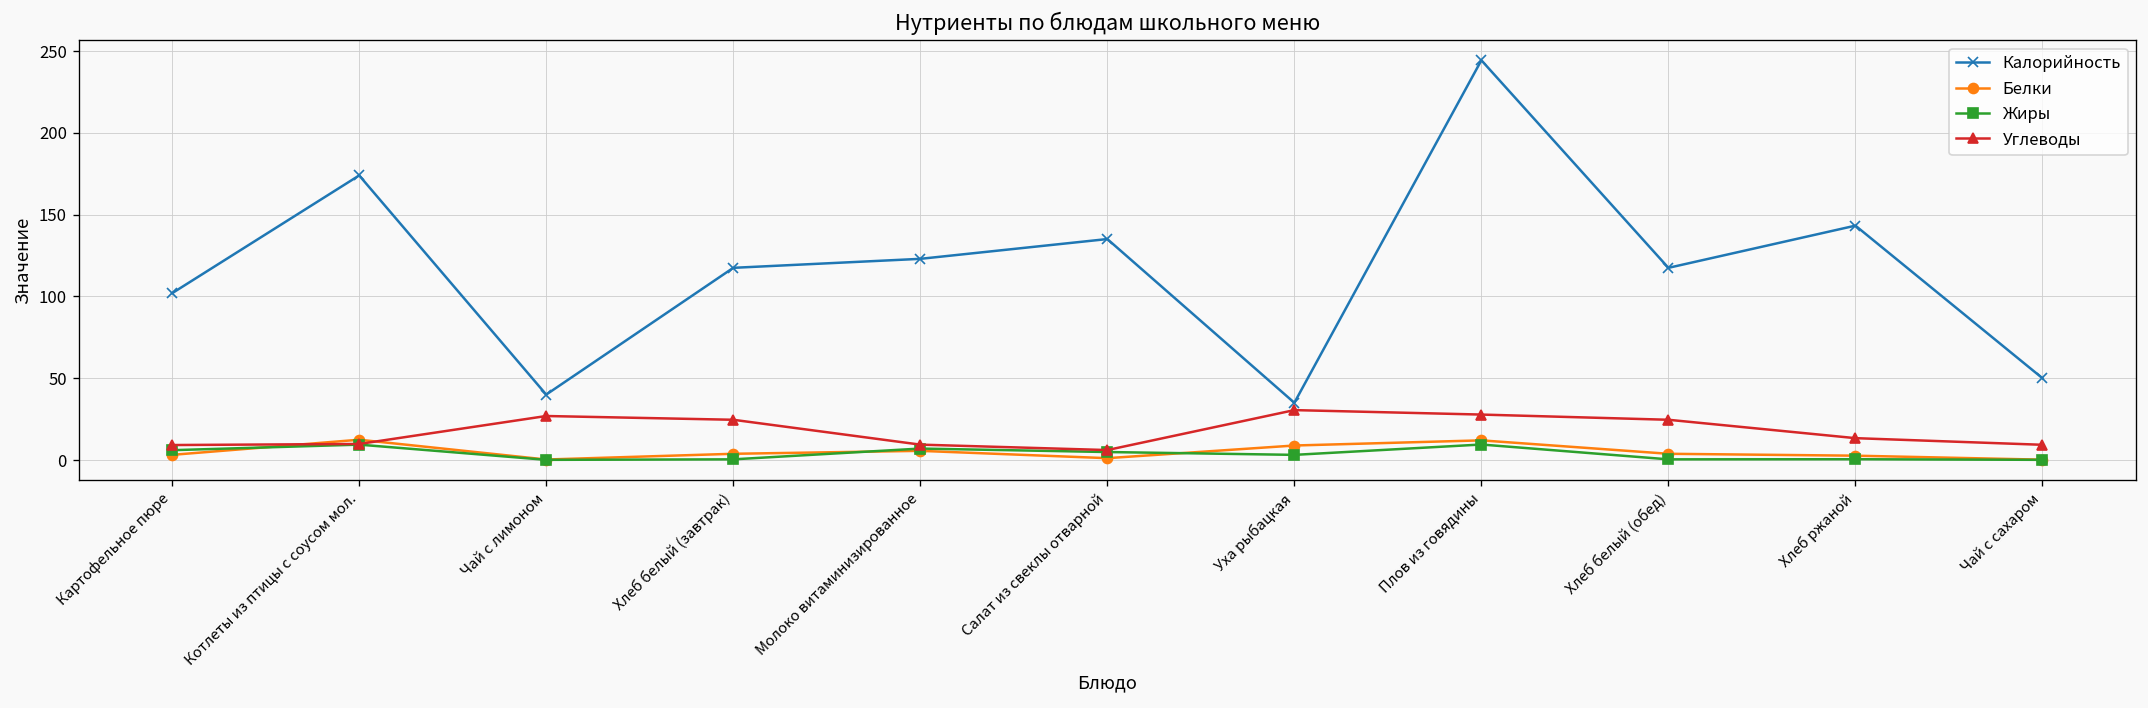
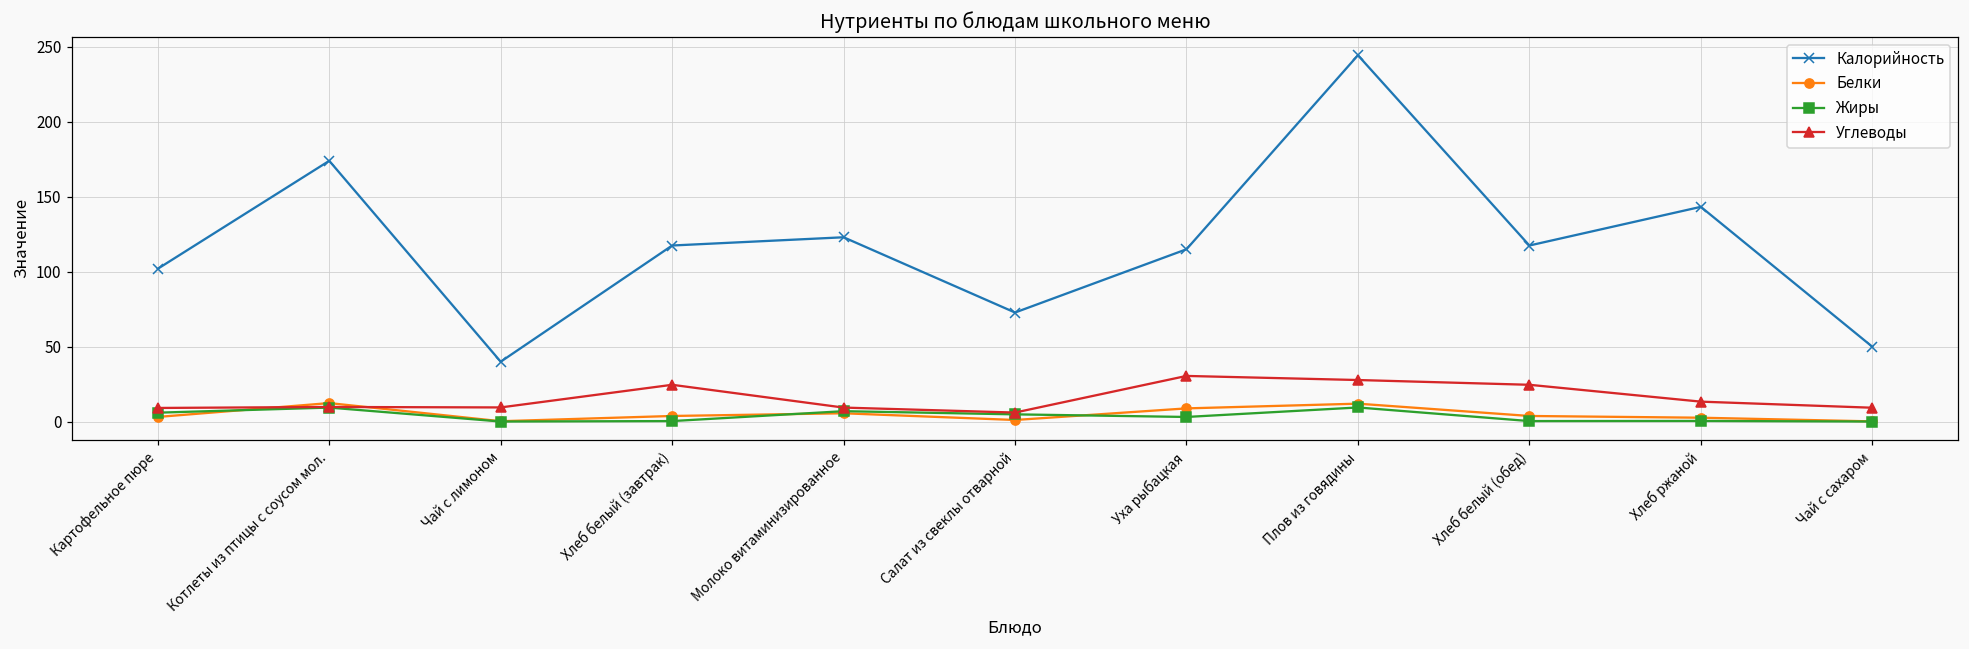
  {
    "Калорийность": {
      "Картофельное пюре": 102,
      "Котлеты из птицы с соусом мол.": 174,
      "Чай с лимоном": 40,
      "Хлеб белый (завтрак)": 118,
      "Молоко витаминизированное": 123,
-     "Салат из свеклы отварной": 135,
-     "Уха рыбацкая": 35,
+     "Салат из свеклы отварной": 73,
+     "Уха рыбацкая": 115,
      "Плов из говядины": 244,
      "Хлеб белый (обед)": 118,
      "Хлеб ржаной": 143,
      "Чай с сахаром": 50
    },
    "Белки": {
      "Картофельное пюре": 3,
      "Котлеты из птицы с соусом мол.": 12,
      "Хлеб белый (завтрак)": 4,
      "Салат из свеклы отварной": 1,
      "Уха рыбацкая": 9,
      "Плов из говядины": 12,
      "Хлеб белый (обед)": 4,
      "Хлеб ржаной": 3
    },
    "Жиры": {
      "Картофельное пюре": 6,
      "Хлеб белый (завтрак)": 0,
      "Уха рыбацкая": 3,
      "Плов из говядины": 9,
      "Хлеб белый (обед)": 0,
      "Хлеб ржаной": 0
    },
    "Углеводы": {
      "Картофельное пюре": 9,
-     "Чай с лимоном": 27,
+     "Чай с лимоном": 10,
      "Хлеб белый (завтрак)": 25,
      "Молоко витаминизированное": 9,
      "Уха рыбацкая": 31,
      "Плов из говядины": 28,
      "Хлеб белый (обед)": 25,
      "Хлеб ржаной": 13,
      "Чай с сахаром": 9
    }
  }
